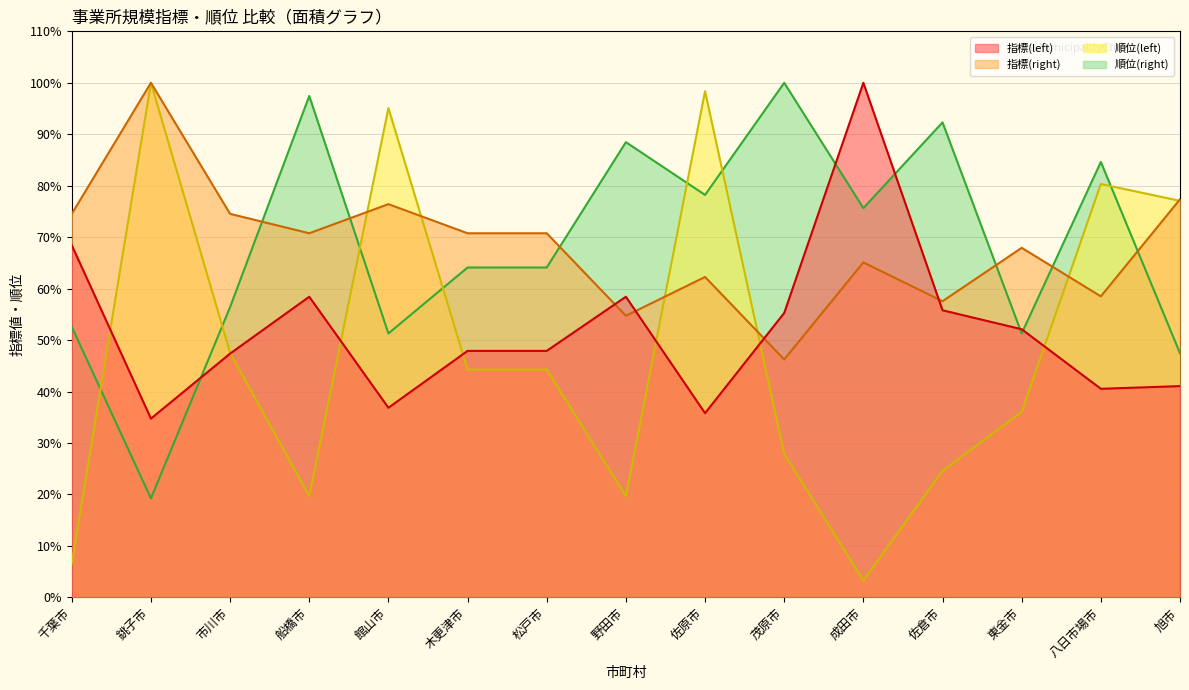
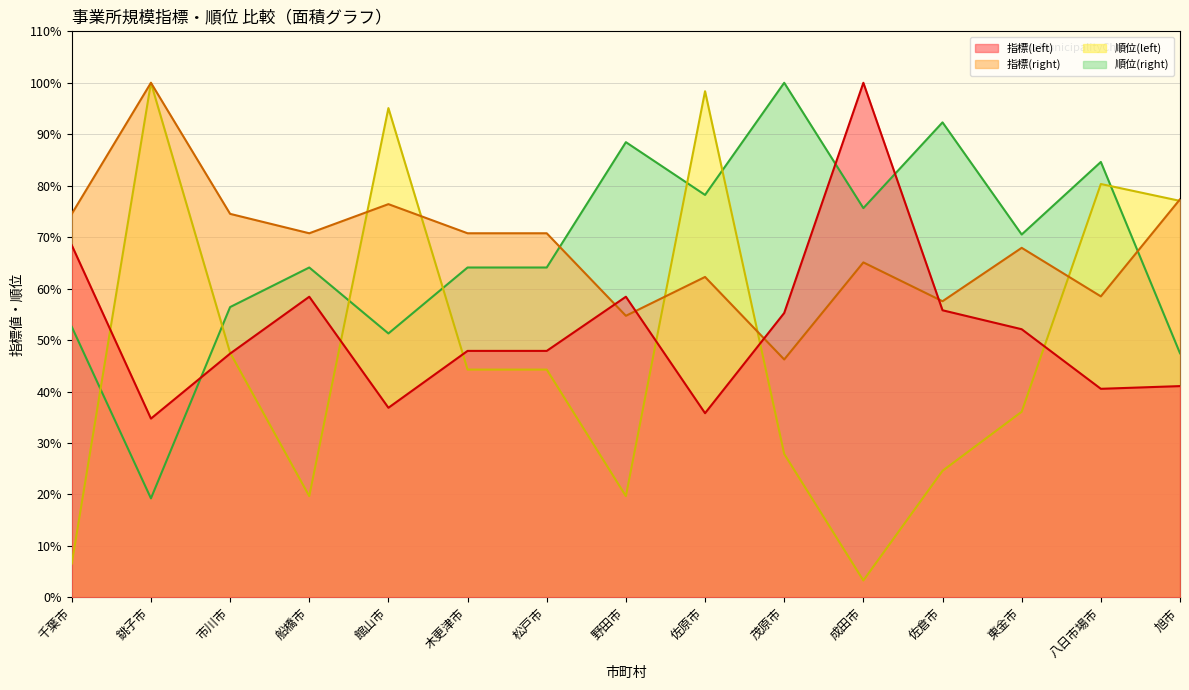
  {
    "指標(left)": {
      "千葉市": "68%",
      "銚子市": "35%",
      "船橋市": "58%",
      "館山市": "37%",
      "木更津市": "48%",
      "松戸市": "48%",
      "野田市": "58%",
      "佐原市": "36%",
      "茂原市": "55%",
      "成田市": "100%",
      "佐倉市": "56%",
      "東金市": "52%",
      "八日市場市": "41%",
      "旭市": "41%"
    },
    "順位(right)": {
      "千葉市": "53%",
      "銚子市": "19%",
      "市川市": "56%",
-     "船橋市": "97%",
+     "船橋市": "64%",
      "館山市": "51%",
      "木更津市": "64%",
      "松戸市": "64%",
      "野田市": "88%",
      "佐原市": "78%",
      "茂原市": "100%",
      "成田市": "76%",
      "佐倉市": "92%",
-     "東金市": "51%",
+     "東金市": "71%",
      "八日市場市": "85%",
      "旭市": "47%"
    }
  }
